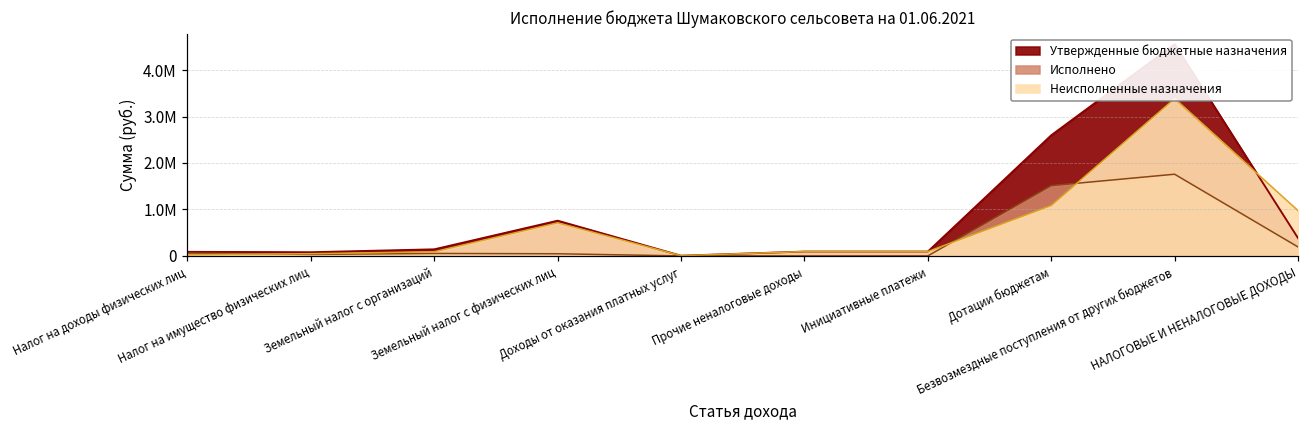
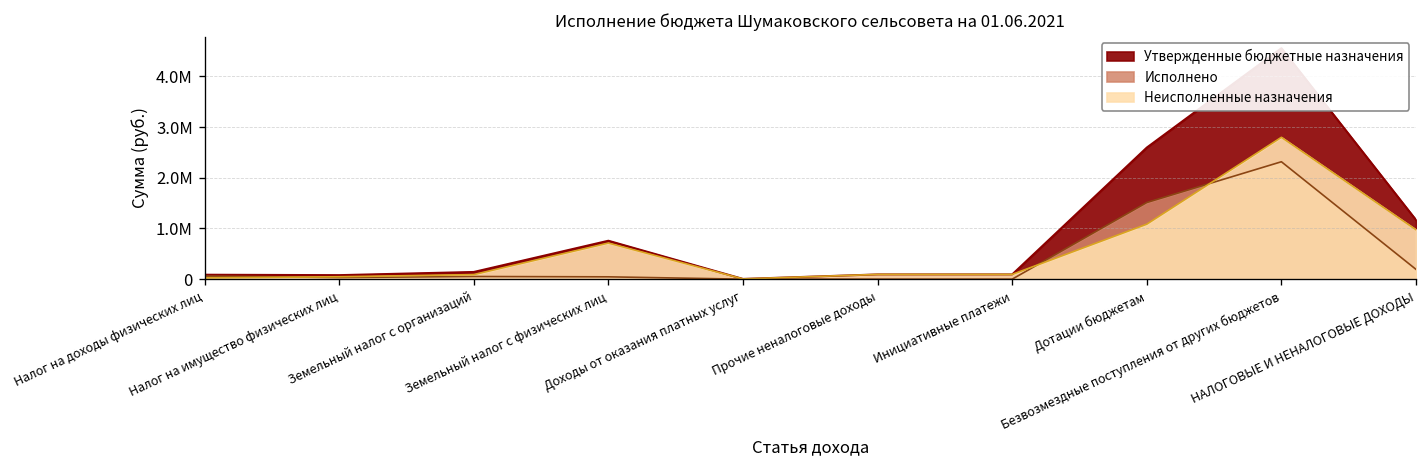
  {
    "Утвержденные бюджетные назначения": {
      "Дотации бюджетам": 2600000,
-     "НАЛОГОВЫЕ И НЕНАЛОГОВЫЕ ДОХОДЫ": 400000
+     "НАЛОГОВЫЕ И НЕНАЛОГОВЫЕ ДОХОДЫ": 1200000
    },
    "Исполнено": {
      "Земельный налог с физических лиц": 0,
      "Прочие неналоговые доходы": 0,
      "Инициативные платежи": 0,
      "Дотации бюджетам": 1500000,
-     "Безвозмездные поступления от других бюджетов": 1800000,
+     "Безвозмездные поступления от других бюджетов": 2300000,
      "НАЛОГОВЫЕ И НЕНАЛОГОВЫЕ ДОХОДЫ": 200000
    },
    "Неисполненные назначения": {
      "Дотации бюджетам": 1100000,
-     "Безвозмездные поступления от других бюджетов": 3400000,
+     "Безвозмездные поступления от других бюджетов": 2800000,
      "НАЛОГОВЫЕ И НЕНАЛОГОВЫЕ ДОХОДЫ": 1000000
    }
  }
